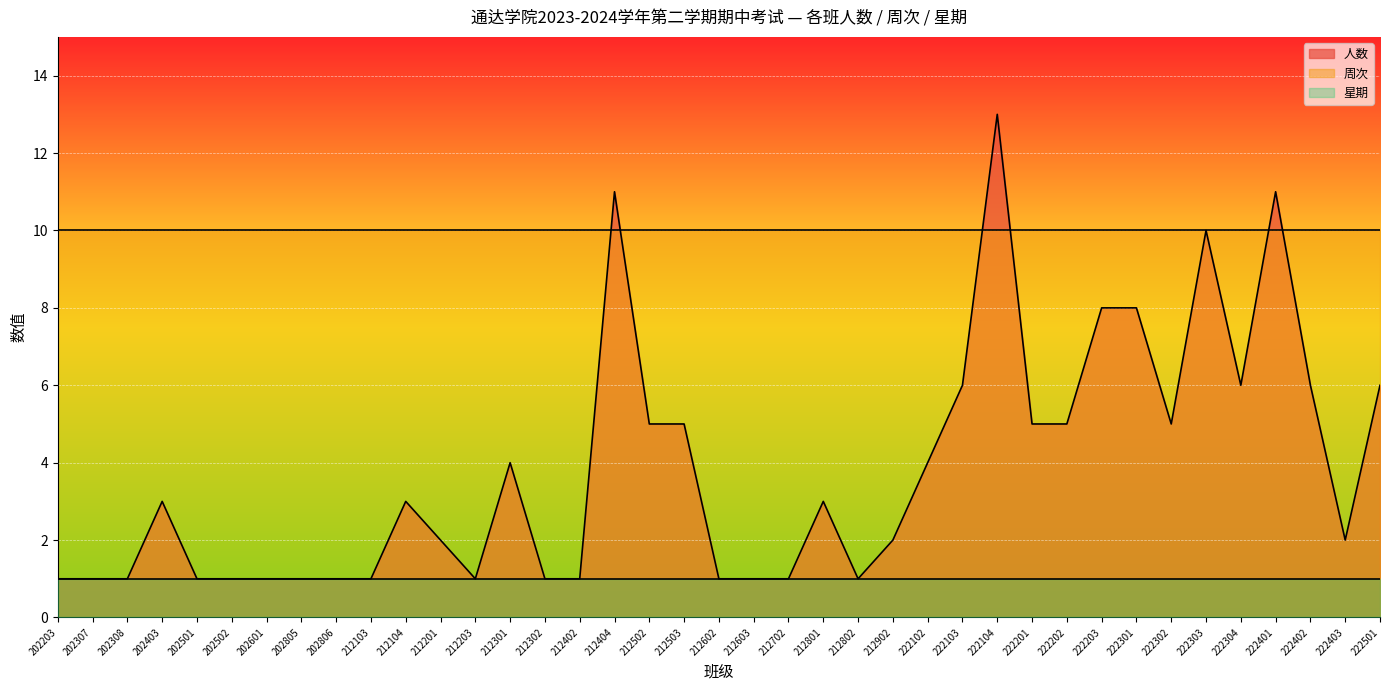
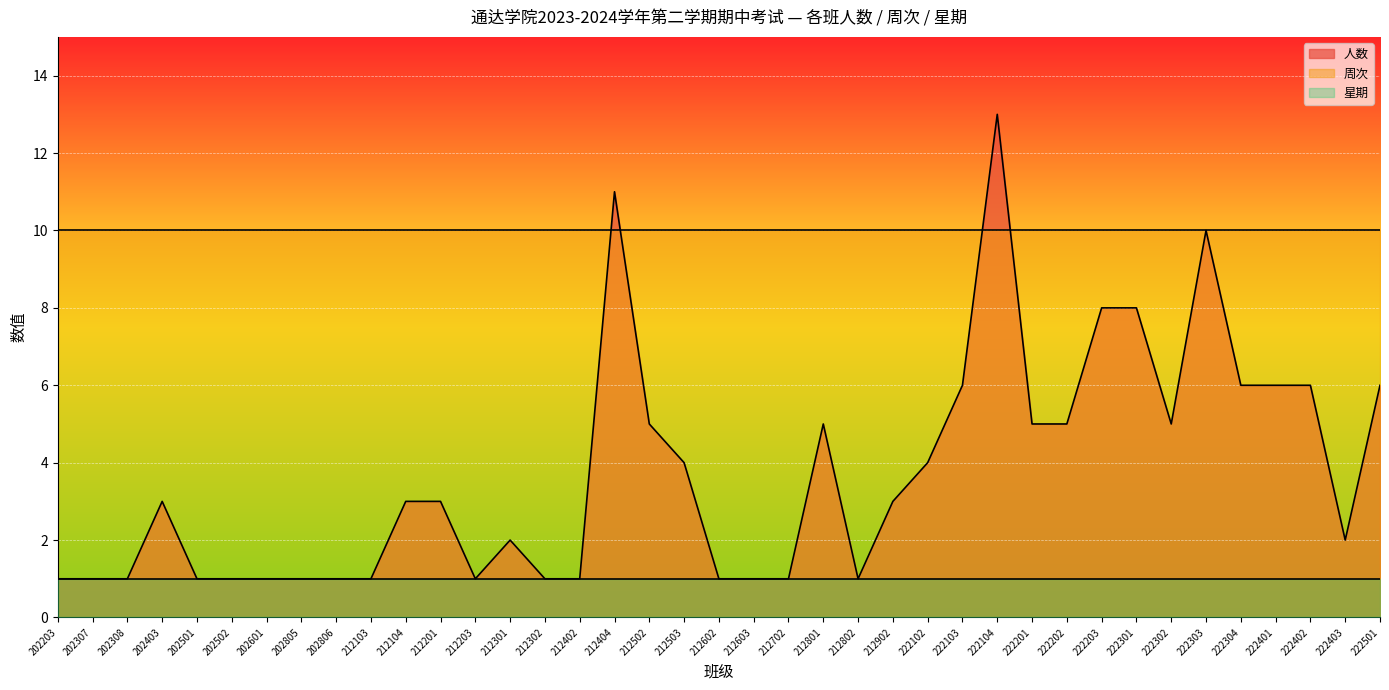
  {
    "人数": {
      "202403": 3,
      "212104": 3,
-     "212201": 2,
-     "212301": 4,
+     "212201": 3,
+     "212301": 2,
      "212404": 11,
      "212502": 5,
-     "212503": 5,
-     "212801": 3,
-     "212902": 2,
+     "212503": 4,
+     "212801": 5,
+     "212902": 3,
      "222102": 4,
      "222103": 6,
      "222104": 13,
      "222201": 5,
      "222202": 5,
      "222203": 8,
      "222301": 8,
      "222302": 5,
      "222304": 6,
-     "222401": 11,
+     "222401": 6,
      "222402": 6,
      "222403": 2,
      "222501": 6
    },
    "周次": {
      "202203": 10,
      "202307": 10,
      "202308": 10,
      "202403": 10,
      "202501": 10,
      "202502": 10,
      "202601": 10,
      "202805": 10,
      "202806": 10,
      "212103": 10,
      "212104": 10,
      "212201": 10,
      "212203": 10,
      "212301": 10,
      "212302": 10,
      "212402": 10,
      "212404": 10,
      "212502": 10,
      "212503": 10,
      "212602": 10,
      "212603": 10,
      "212702": 10,
      "212801": 10,
      "212802": 10,
      "212902": 10,
      "222102": 10,
      "222103": 10,
      "222104": 10,
      "222201": 10,
      "222202": 10,
      "222203": 10,
      "222301": 10,
      "222302": 10,
      "222304": 10,
      "222401": 10,
      "222402": 10,
      "222403": 10,
      "222501": 10
    },
    "星期": {
      "202403": 1,
      "212104": 1,
      "212201": 1,
      "212301": 1,
      "212404": 1,
      "212502": 1,
      "212503": 1,
      "212801": 1,
      "212902": 1,
      "222102": 1,
      "222103": 1,
      "222104": 1,
      "222201": 1,
      "222202": 1,
      "222203": 1,
      "222301": 1,
      "222302": 1,
      "222303": 1,
      "222304": 1,
      "222401": 1,
      "222402": 1,
      "222403": 1,
      "222501": 1
    }
  }
